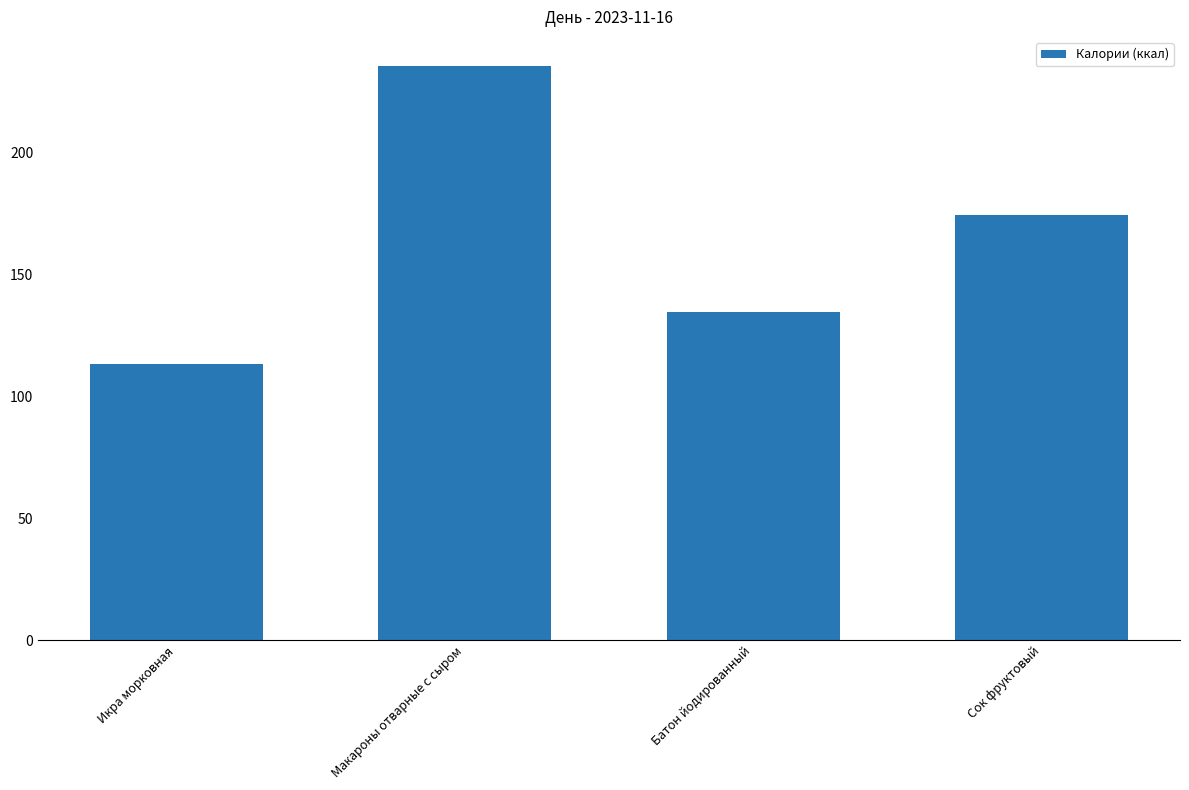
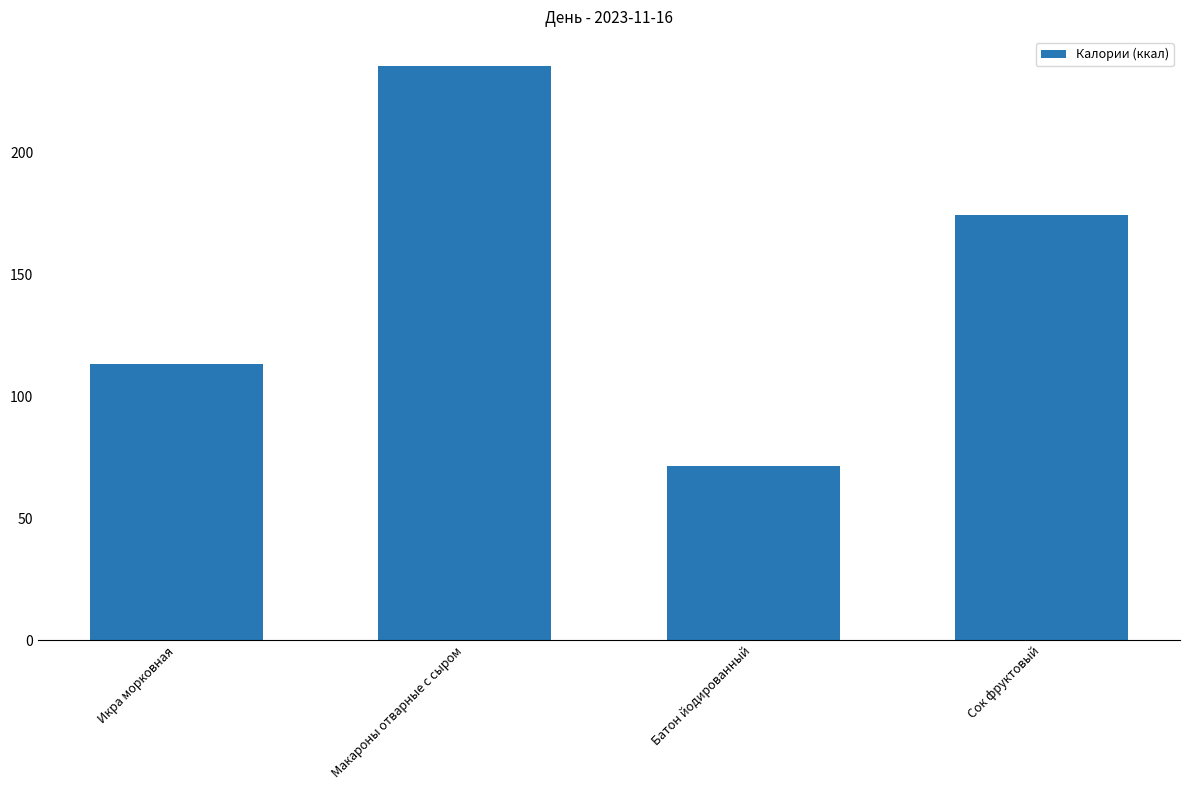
  {
    "Икра морковная": 113,
    "Макароны отварные с сыром": 235,
-   "Батон йодированный": 134,
+   "Батон йодированный": 71,
    "Сок фруктовый": 174
  }
